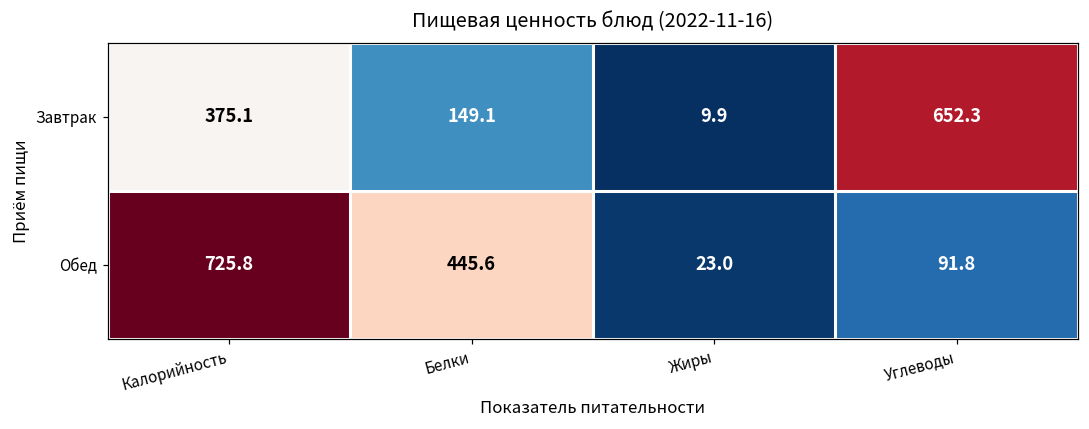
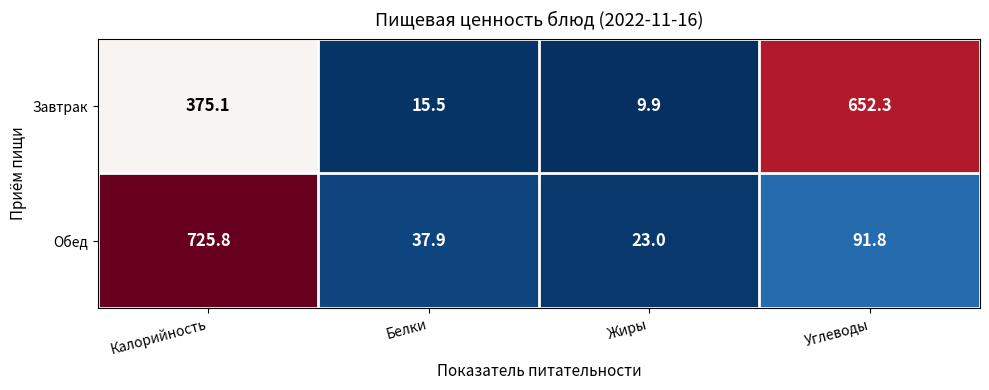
  {
    "Завтрак": {
      "Калорийность": 375.1,
-     "Белки": 149.1,
+     "Белки": 15.5,
      "Жиры": 9.9,
      "Углеводы": 652.3
    },
    "Обед": {
      "Калорийность": 725.8,
-     "Белки": 445.6,
+     "Белки": 37.9,
      "Жиры": 23.0,
      "Углеводы": 91.8
    }
  }
